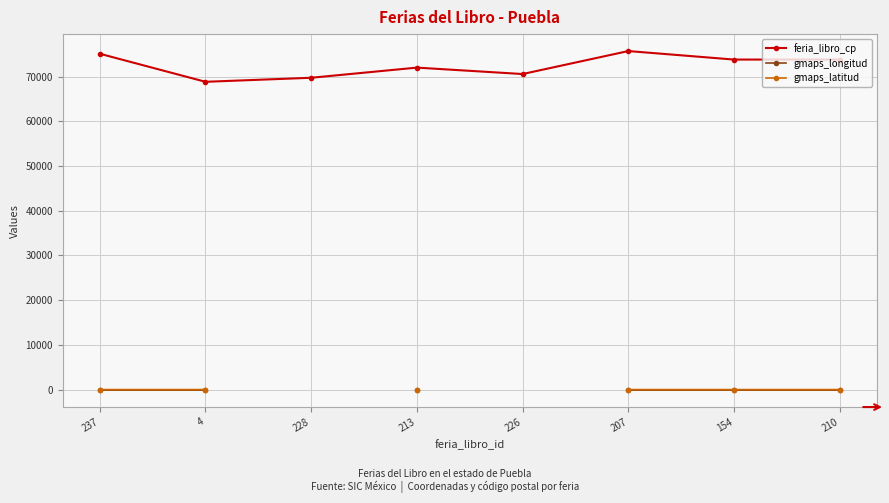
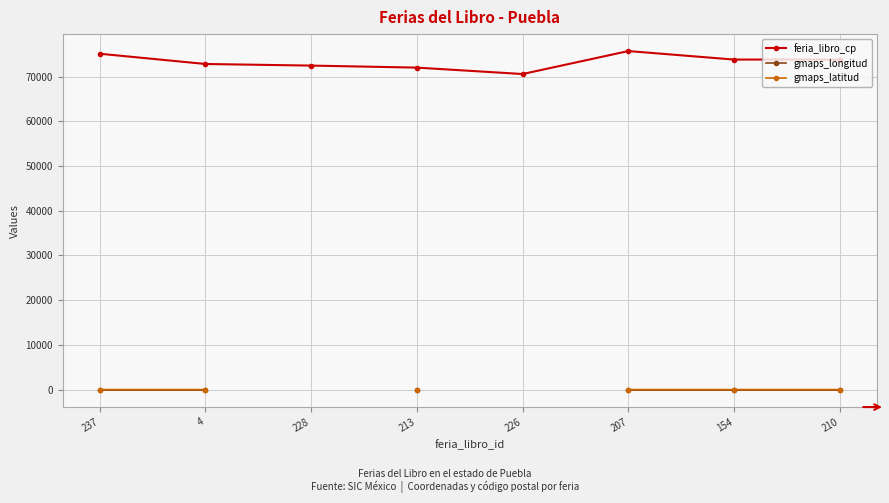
  {
    "feria_libro_cp": {
      "237": 75000,
-     "4": 69000,
-     "228": 70000,
+     "4": 73000,
+     "228": 72000,
      "213": 72000,
      "226": 71000,
      "207": 76000,
      "154": 74000
    },
    "gmaps_latitud": {
      "237": 0,
      "4": 0,
      "213": 0,
      "207": 0,
      "154": 0,
      "210": 0
    }
  }
